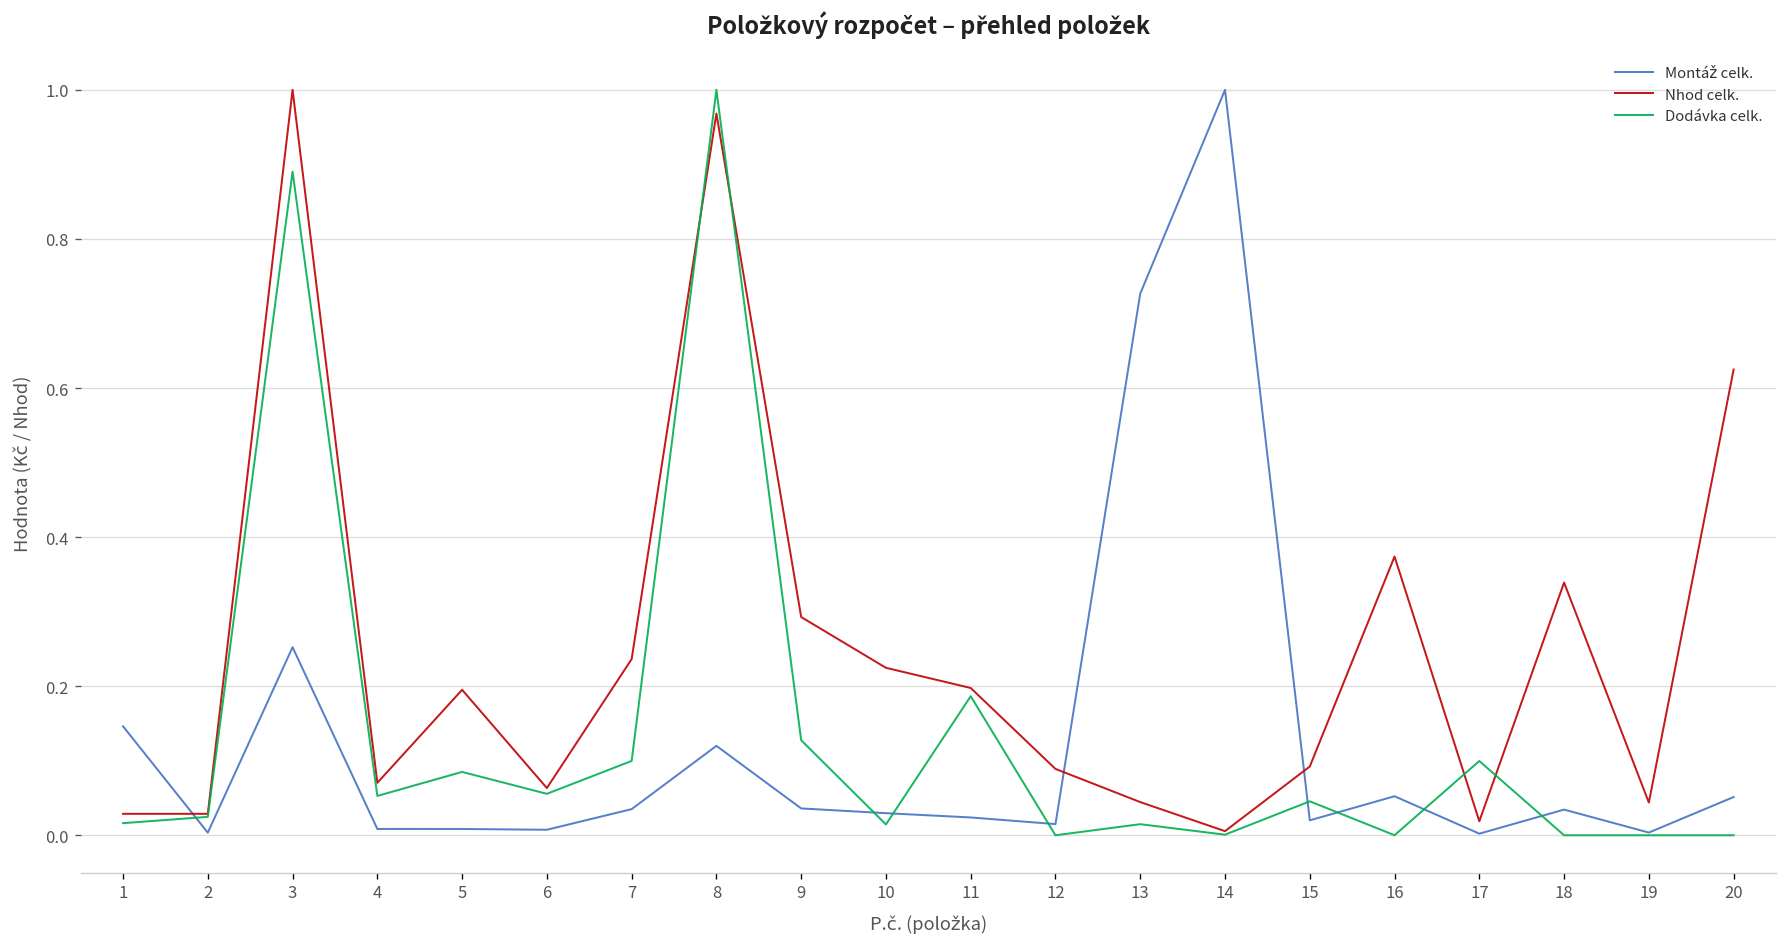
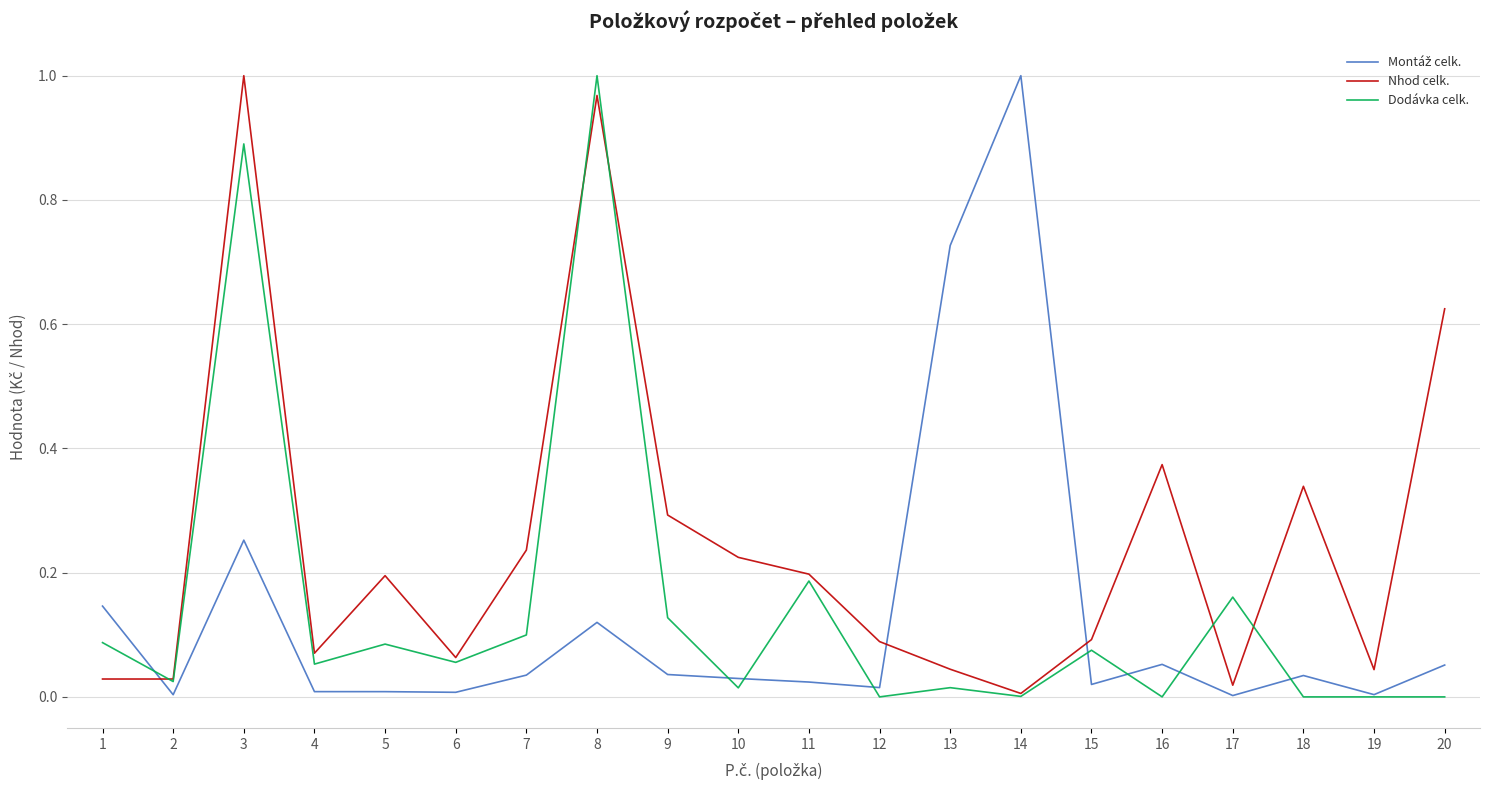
  {
    "Montáž celk.": {
      "1": 0.15,
      "2": 0.00,
      "3": 0.25,
      "4": 0.01,
      "5": 0.01,
      "6": 0.01,
      "7": 0.04,
      "8": 0.12,
      "9": 0.04,
      "10": 0.03,
      "11": 0.02,
      "12": 0.01,
      "13": 0.73,
      "14": 1.00,
      "15": 0.02,
      "16": 0.05,
      "17": 0.00,
      "18": 0.03,
      "20": 0.05
    },
    "Nhod celk.": {
      "1": 0.03,
      "3": 1.00,
      "4": 0.07,
      "5": 0.20,
      "6": 0.06,
      "7": 0.24,
      "8": 0.97,
      "9": 0.29,
      "10": 0.22,
      "11": 0.20,
      "12": 0.09,
      "13": 0.04,
      "14": 0.01,
      "15": 0.09,
      "16": 0.37,
      "17": 0.02,
      "18": 0.34,
      "19": 0.04,
      "20": 0.62
    },
    "Dodávka celk.": {
-     "1": 0.02,
+     "1": 0.09,
      "3": 0.89,
      "4": 0.05,
      "5": 0.08,
      "6": 0.06,
      "7": 0.10,
      "8": 1.00,
      "9": 0.13,
      "10": 0.01,
      "11": 0.19,
      "12": 0.00,
      "13": 0.01,
      "14": 0.00,
-     "15": 0.05,
+     "15": 0.08,
      "16": 0.00,
-     "17": 0.10,
+     "17": 0.16,
      "18": 0.00,
      "20": 0.00
    }
  }
